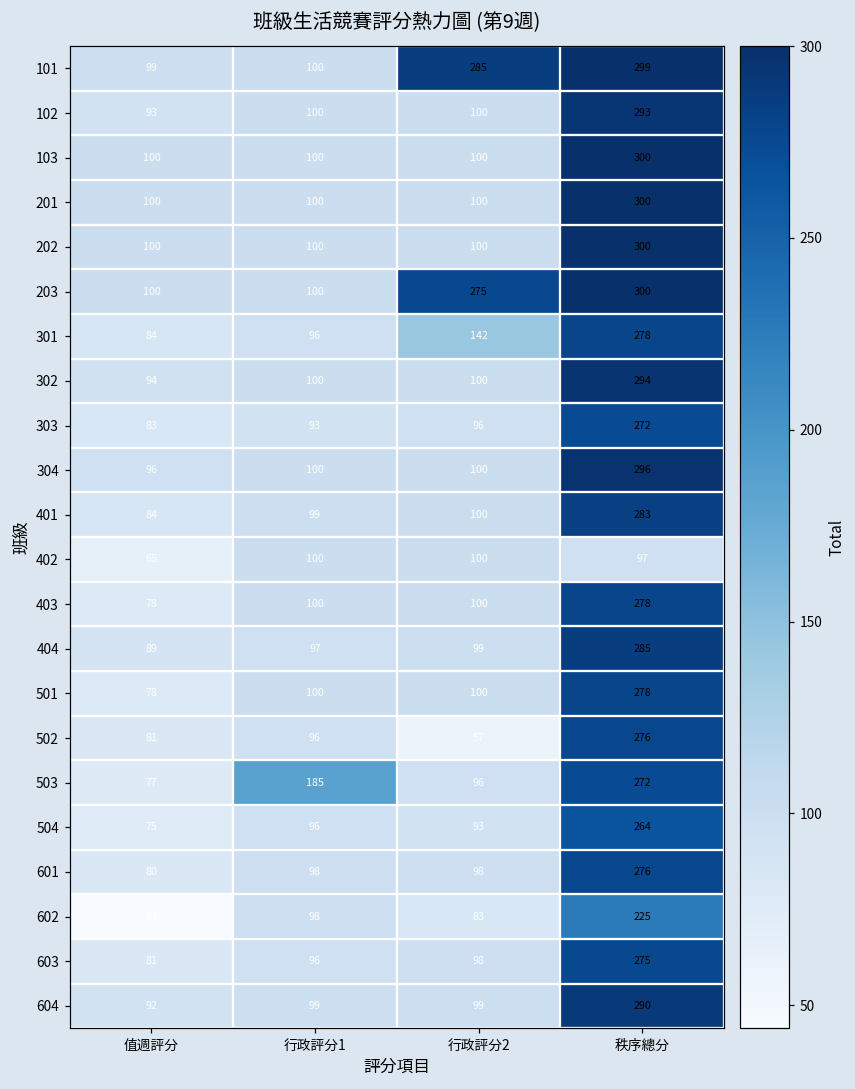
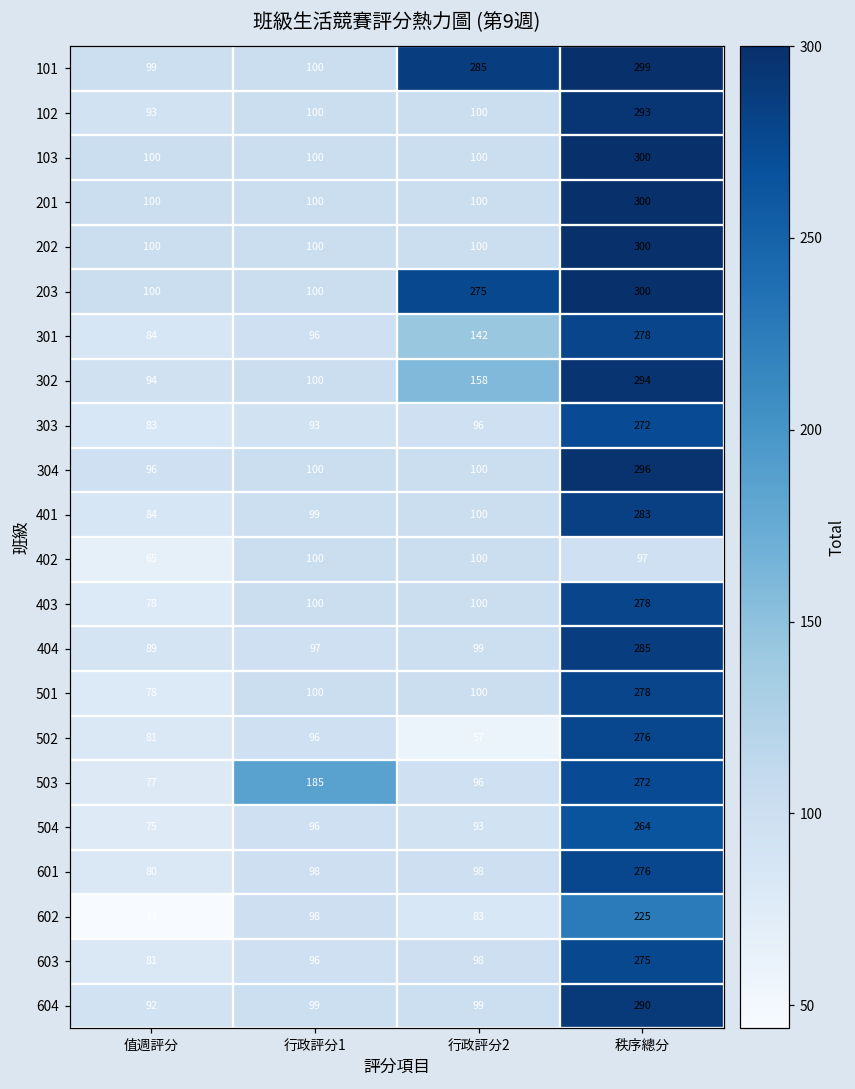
  {
    "101": {
      "值週評分": 99,
      "行政評分1": 100,
      "行政評分2": 285,
      "秩序總分": 299
    },
    "102": {
      "行政評分1": 100,
      "行政評分2": 100,
      "秩序總分": 293
    },
    "103": {
      "值週評分": 100,
      "行政評分1": 100,
      "行政評分2": 100,
      "秩序總分": 300
    },
    "201": {
      "值週評分": 100,
      "行政評分1": 100,
      "行政評分2": 100,
      "秩序總分": 300
    },
    "202": {
      "值週評分": 100,
      "行政評分1": 100,
      "行政評分2": 100,
      "秩序總分": 300
    },
    "203": {
      "值週評分": 100,
      "行政評分1": 100,
      "行政評分2": 275,
      "秩序總分": 300
    },
    "301": {
      "行政評分1": 96,
      "行政評分2": 142,
      "秩序總分": 278
    },
    "302": {
      "行政評分1": 100,
-     "行政評分2": 100,
+     "行政評分2": 158,
      "秩序總分": 294
    },
    "303": {
      "行政評分2": 96,
      "秩序總分": 272
    },
    "304": {
      "值週評分": 96,
      "行政評分1": 100,
      "行政評分2": 100,
      "秩序總分": 296
    },
    "401": {
      "行政評分1": 99,
      "行政評分2": 100,
      "秩序總分": 283
    },
    "402": {
      "行政評分1": 100,
      "行政評分2": 100,
      "秩序總分": 97
    },
    "403": {
      "行政評分1": 100,
      "行政評分2": 100,
      "秩序總分": 278
    },
    "404": {
      "行政評分1": 97,
      "行政評分2": 99,
      "秩序總分": 285
    },
    "501": {
      "行政評分1": 100,
      "行政評分2": 100,
      "秩序總分": 278
    },
    "502": {
      "行政評分1": 96,
      "秩序總分": 276
    },
    "503": {
      "行政評分1": 185,
      "行政評分2": 96,
      "秩序總分": 272
    },
    "504": {
      "行政評分1": 96,
      "秩序總分": 264
    },
    "601": {
      "行政評分1": 98,
      "行政評分2": 98,
      "秩序總分": 276
    },
    "602": {
      "行政評分1": 98,
      "秩序總分": 225
    },
    "603": {
      "行政評分1": 96,
      "行政評分2": 98,
      "秩序總分": 275
    },
    "604": {
      "行政評分1": 99,
      "行政評分2": 99,
      "秩序總分": 290
    }
  }
